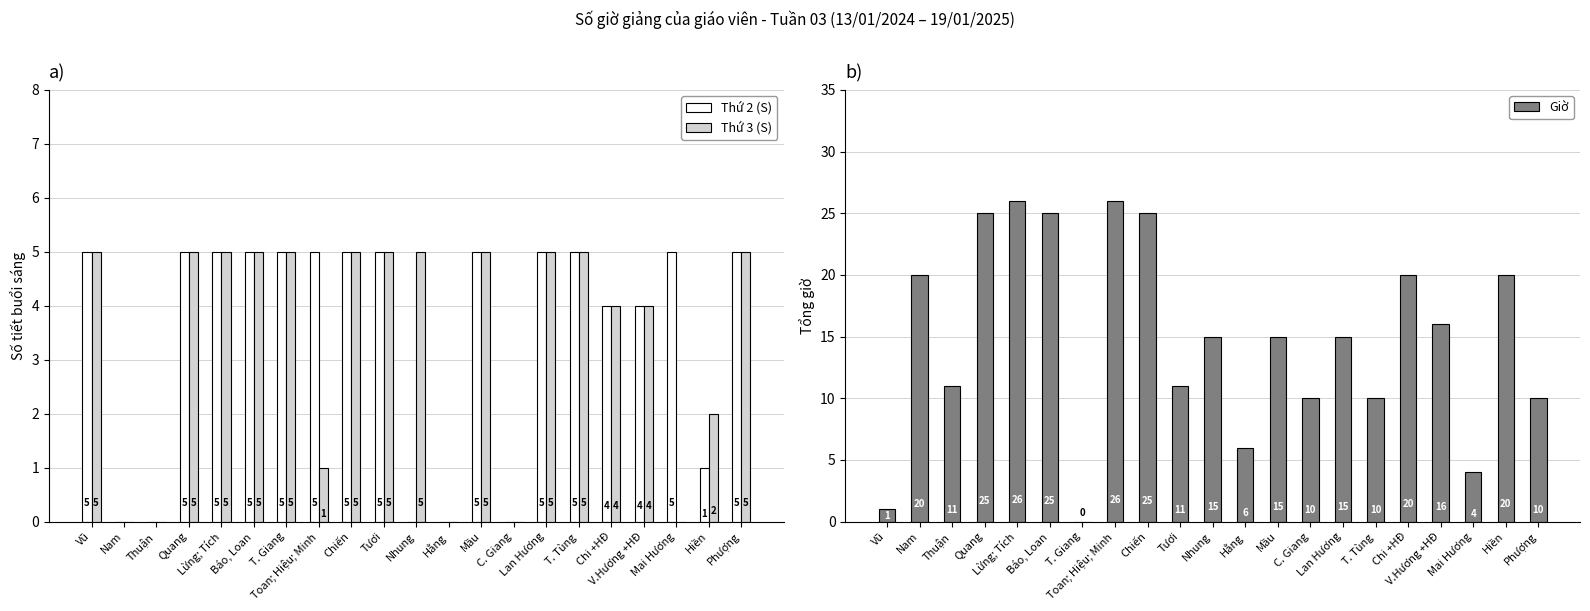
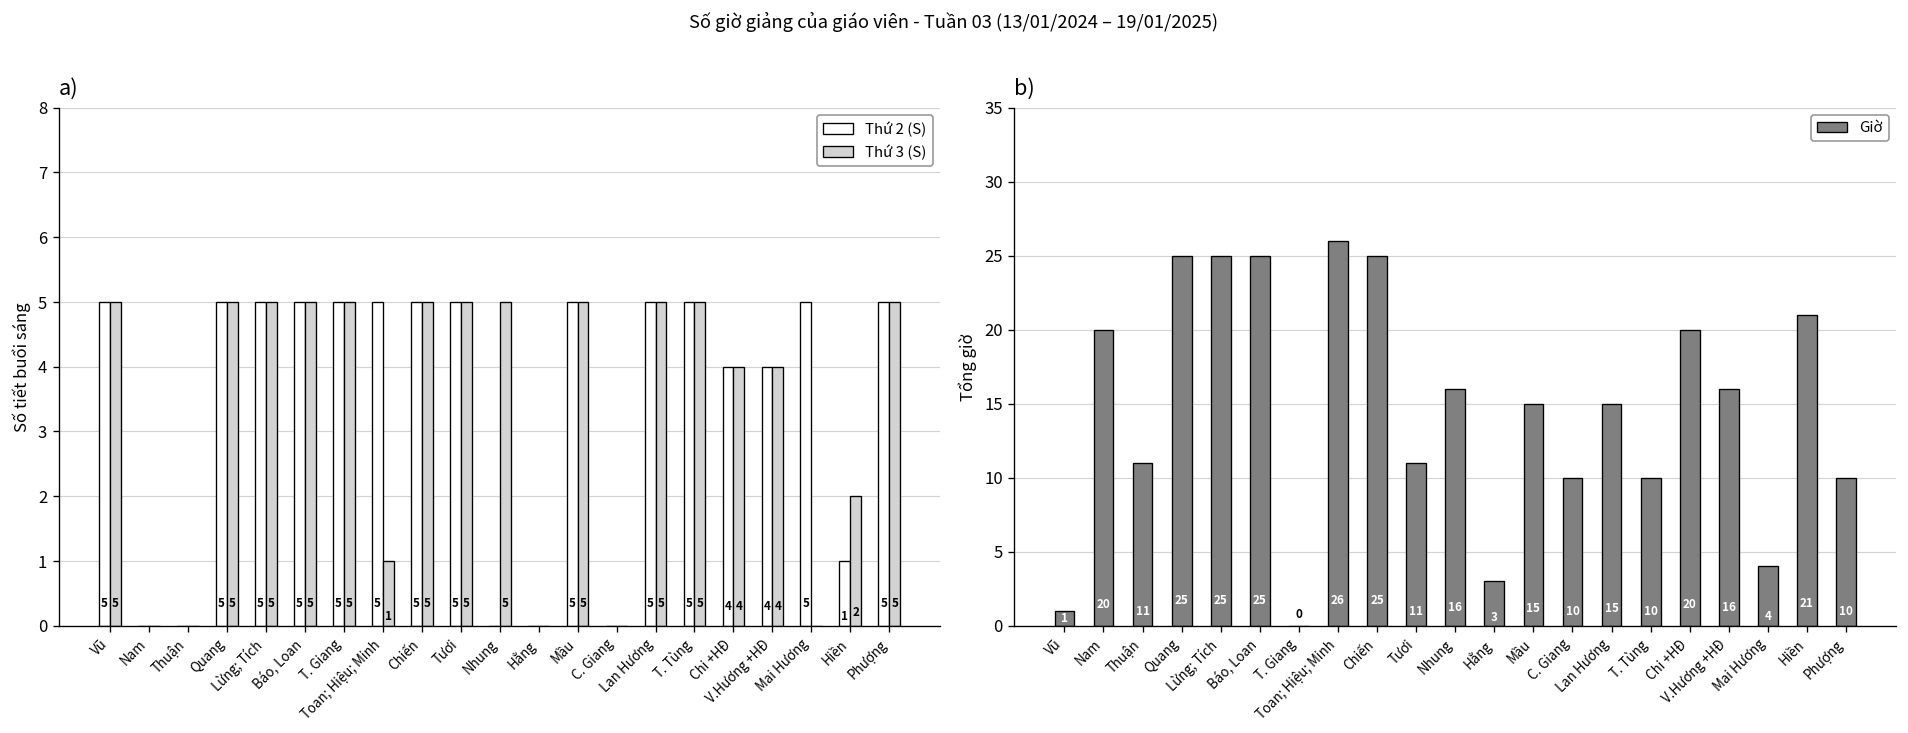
  {
    "a)": {
      "Thứ 2 (S)": {
        "Vũ": 5,
        "Quang": 5,
        "Lừng; Tích": 5,
        "Báo, Loan": 5,
        "T. Giang": 5,
        "Toan; Hiệu; Minh": 5,
        "Chiến": 5,
        "Tươi": 5,
        "Mầu": 5,
        "Lan Hương": 5,
        "T. Tùng": 5,
        "Chi +HĐ": 4,
        "V.Hương +HĐ": 4,
        "Mai Hương": 5,
        "Hiền": 1,
        "Phượng": 5
      },
      "Thứ 3 (S)": {
        "Vũ": 5,
        "Quang": 5,
        "Lừng; Tích": 5,
        "Báo, Loan": 5,
        "T. Giang": 5,
        "Toan; Hiệu; Minh": 1,
        "Chiến": 5,
        "Tươi": 5,
        "Nhung": 5,
        "Mầu": 5,
        "Lan Hương": 5,
        "T. Tùng": 5,
        "Chi +HĐ": 4,
        "V.Hương +HĐ": 4,
        "Hiền": 2,
        "Phượng": 5
      }
    },
    "b)": {
      "Vũ": 1,
      "Nam": 20,
      "Thuận": 11,
      "Quang": 25,
-     "Lừng; Tích": 26,
+     "Lừng; Tích": 25,
      "Báo, Loan": 25,
      "T. Giang": 0,
      "Toan; Hiệu; Minh": 26,
      "Chiến": 25,
      "Tươi": 11,
-     "Nhung": 15,
-     "Hằng": 6,
+     "Nhung": 16,
+     "Hằng": 3,
      "Mầu": 15,
      "C. Giang": 10,
      "Lan Hương": 15,
      "T. Tùng": 10,
      "Chi +HĐ": 20,
      "V.Hương +HĐ": 16,
      "Mai Hương": 4,
-     "Hiền": 20,
+     "Hiền": 21,
      "Phượng": 10
    }
  }
